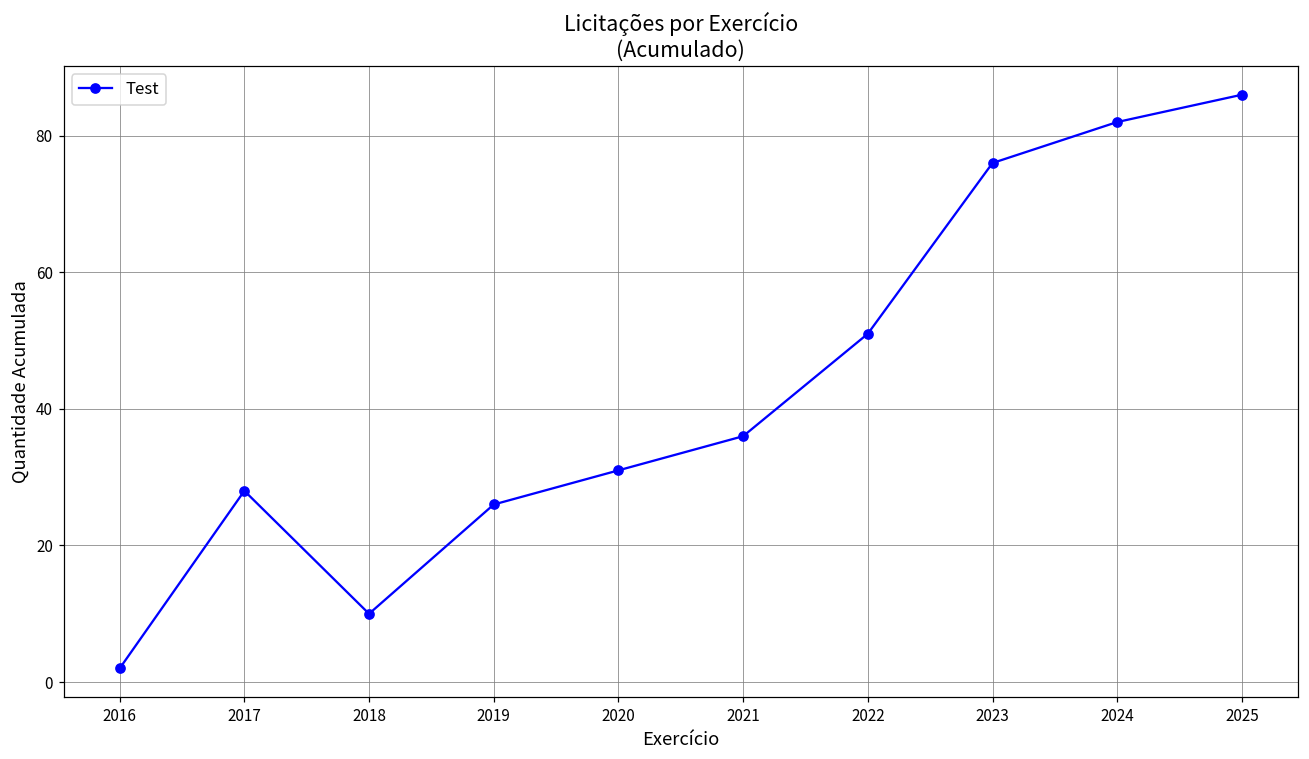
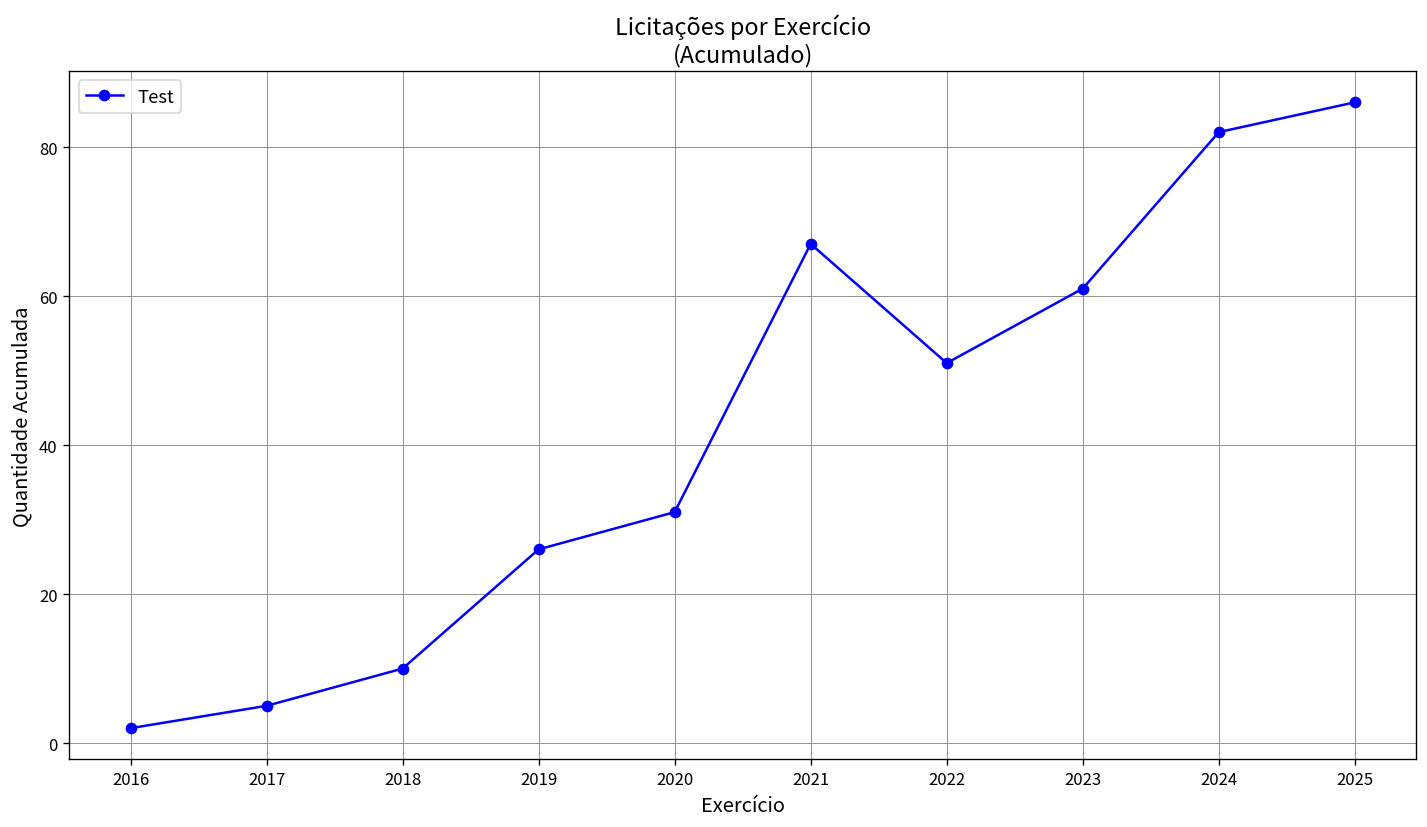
  {
    "2016": 2,
-   "2017": 28,
+   "2017": 5,
    "2018": 10,
    "2019": 26,
    "2020": 31,
-   "2021": 36,
+   "2021": 67,
    "2022": 51,
-   "2023": 76,
+   "2023": 61,
    "2024": 82,
    "2025": 86
  }
